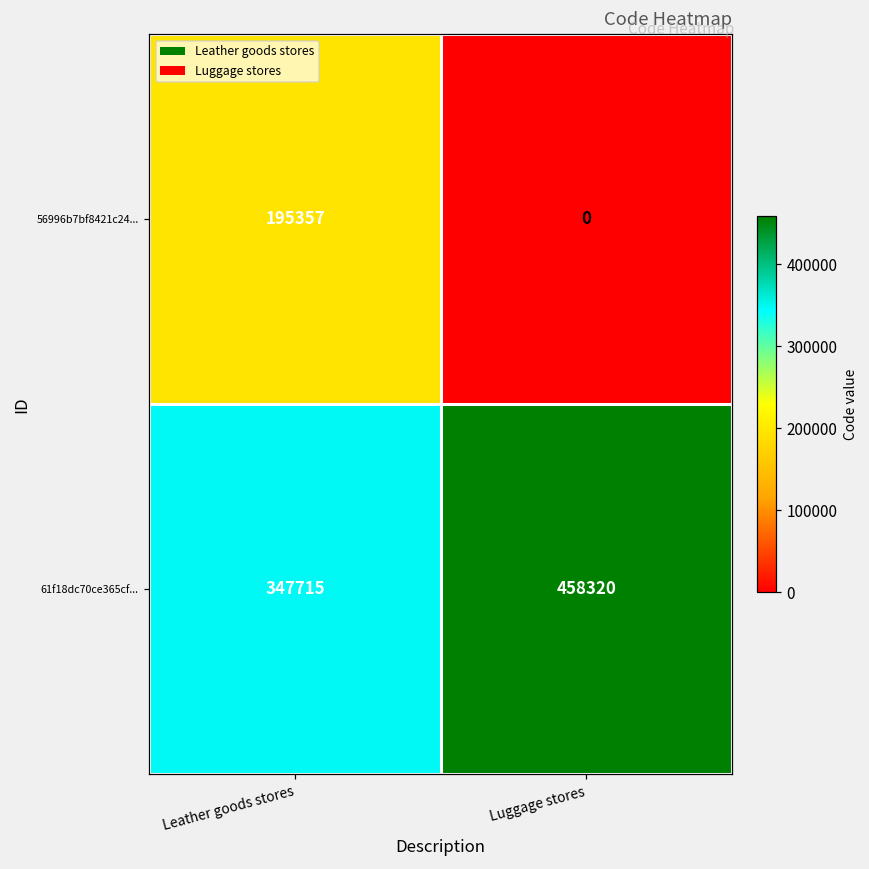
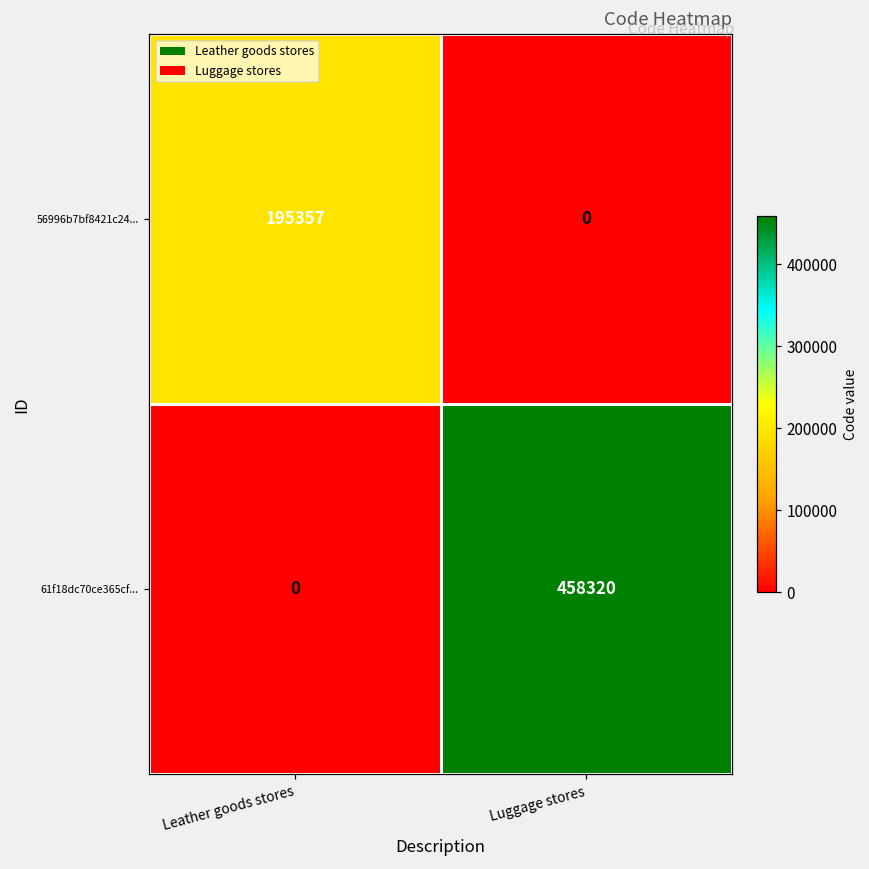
  {
    "56996b7bf8421c24...": {
      "Leather goods stores": 195357,
      "Luggage stores": 0
    },
    "61f18dc70ce365cf...": {
-     "Leather goods stores": 347715,
+     "Leather goods stores": 0,
      "Luggage stores": 458320
    }
  }
